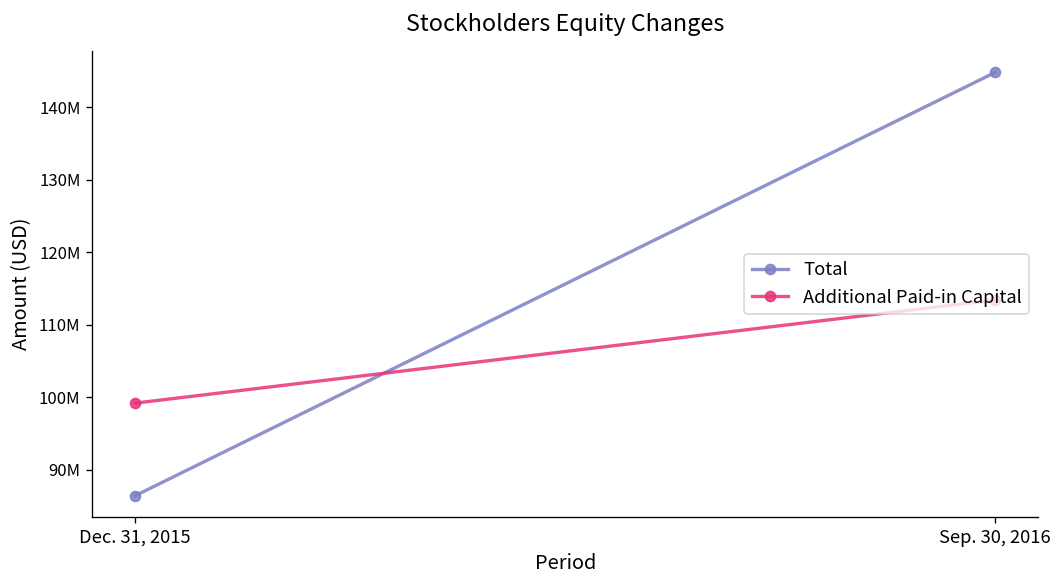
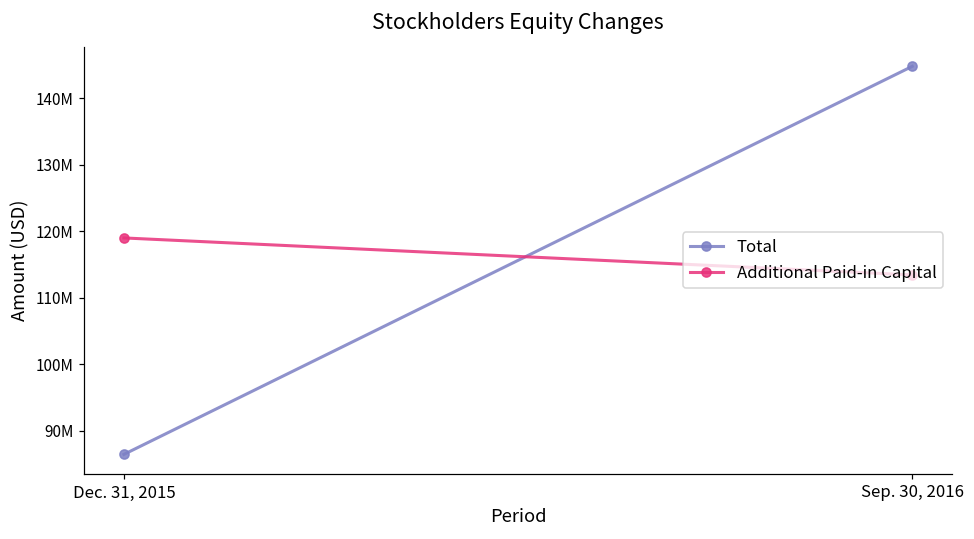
  {
    "Total": {
      "Dec. 31, 2015": 86000000,
      "Sep. 30, 2016": 145000000
    },
    "Additional Paid-in Capital": {
-     "Dec. 31, 2015": 99000000
+     "Dec. 31, 2015": 119000000
    }
  }
